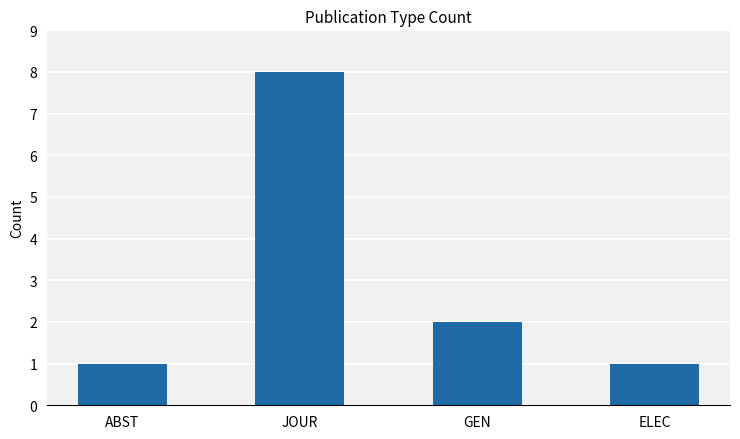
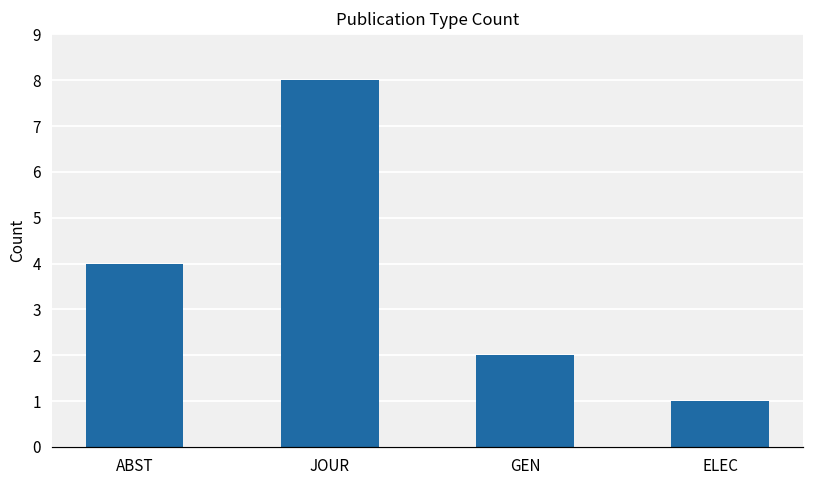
  {
-   "ABST": 1,
+   "ABST": 4,
    "JOUR": 8,
    "GEN": 2,
    "ELEC": 1
  }
